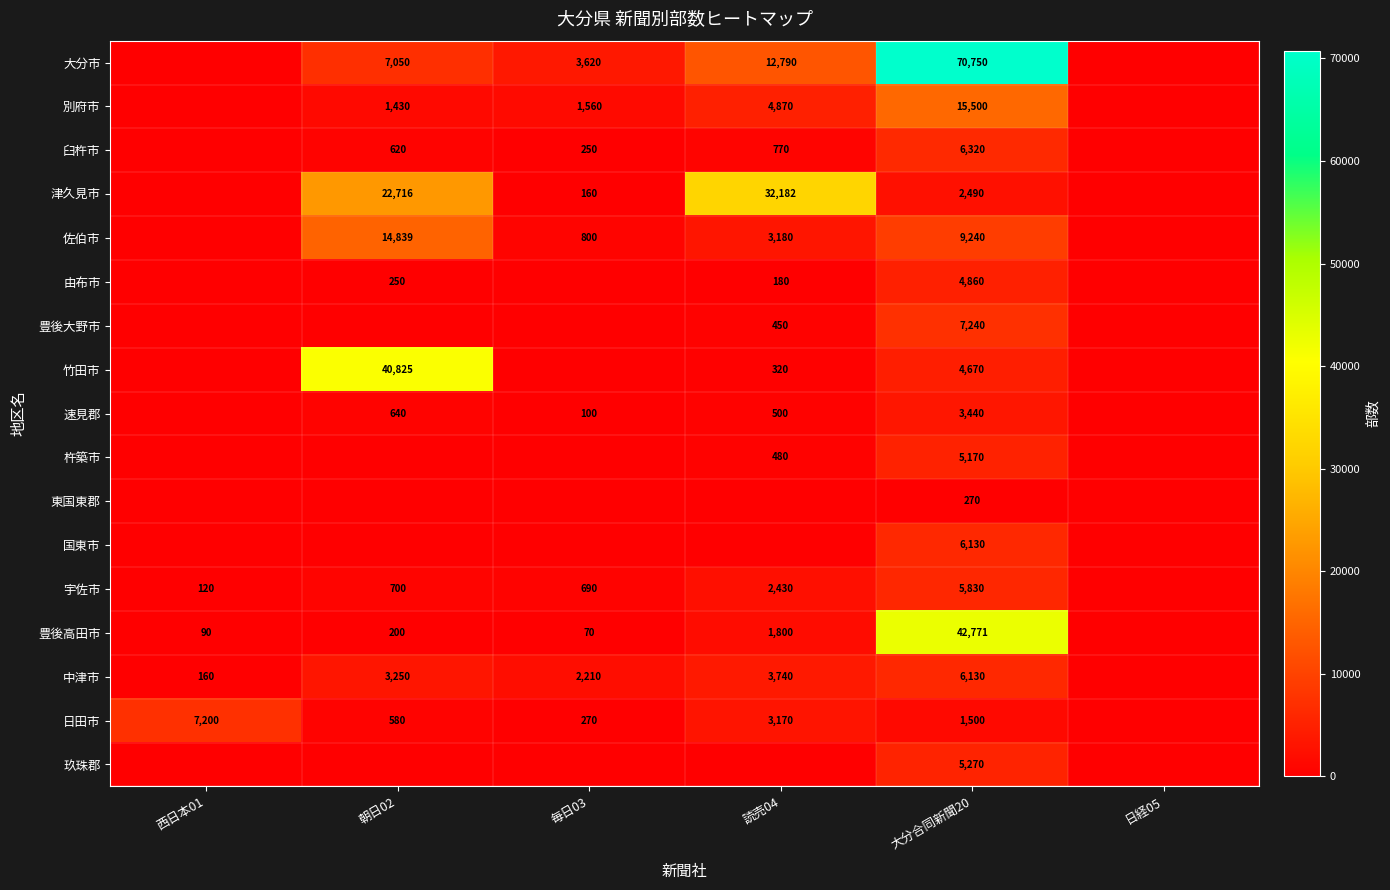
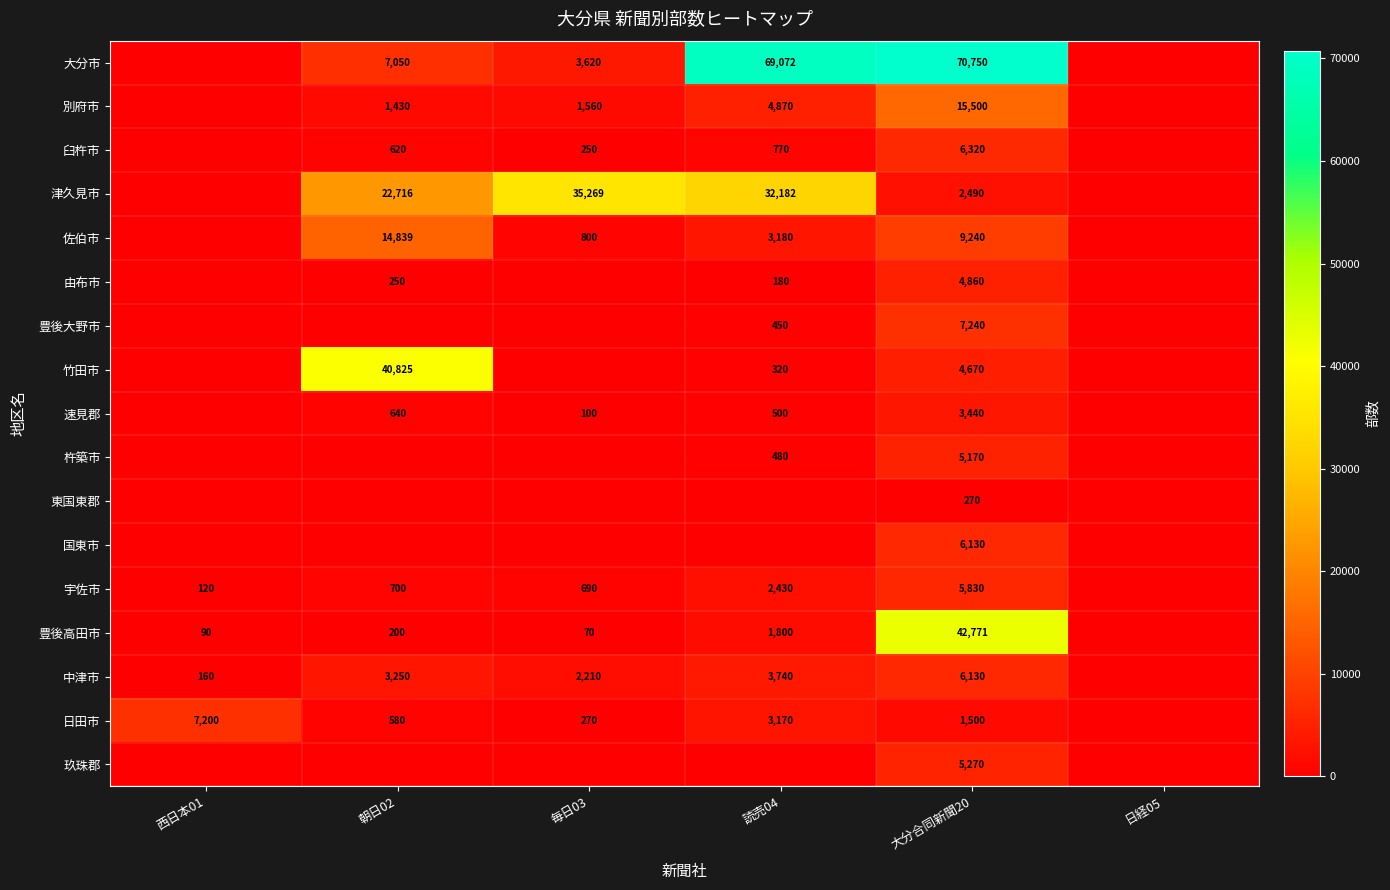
  {
    "大分市": {
      "朝日02": "7,050",
      "毎日03": "3,620",
-     "読売04": "12,790",
+     "読売04": "69,072",
      "大分合同新聞20": "70,750"
    },
    "別府市": {
      "朝日02": "1,430",
      "毎日03": "1,560",
      "読売04": "4,870",
      "大分合同新聞20": "15,500"
    },
    "臼杵市": {
      "朝日02": "620",
      "毎日03": "250",
      "読売04": "770",
      "大分合同新聞20": "6,320"
    },
    "津久見市": {
      "朝日02": "22,716",
-     "毎日03": "160",
+     "毎日03": "35,269",
      "読売04": "32,182",
      "大分合同新聞20": "2,490"
    },
    "佐伯市": {
      "朝日02": "14,839",
      "毎日03": "800",
      "読売04": "3,180",
      "大分合同新聞20": "9,240"
    },
    "由布市": {
      "朝日02": "250",
      "読売04": "180",
      "大分合同新聞20": "4,860"
    },
    "豊後大野市": {
      "読売04": "450",
      "大分合同新聞20": "7,240"
    },
    "竹田市": {
      "朝日02": "40,825",
      "読売04": "320",
      "大分合同新聞20": "4,670"
    },
    "速見郡": {
      "朝日02": "640",
      "毎日03": "100",
      "読売04": "500",
      "大分合同新聞20": "3,440"
    },
    "杵築市": {
      "読売04": "480",
      "大分合同新聞20": "5,170"
    },
    "東国東郡": {
      "大分合同新聞20": "270"
    },
    "国東市": {
      "大分合同新聞20": "6,130"
    },
    "宇佐市": {
      "西日本01": "120",
      "朝日02": "700",
      "毎日03": "690",
      "読売04": "2,430",
      "大分合同新聞20": "5,830"
    },
    "豊後高田市": {
      "西日本01": "90",
      "朝日02": "200",
      "毎日03": "70",
      "読売04": "1,800",
      "大分合同新聞20": "42,771"
    },
    "中津市": {
      "西日本01": "160",
      "朝日02": "3,250",
      "毎日03": "2,210",
      "読売04": "3,740",
      "大分合同新聞20": "6,130"
    },
    "日田市": {
      "西日本01": "7,200",
      "朝日02": "580",
      "毎日03": "270",
      "読売04": "3,170",
      "大分合同新聞20": "1,500"
    },
    "玖珠郡": {
      "大分合同新聞20": "5,270"
    }
  }
